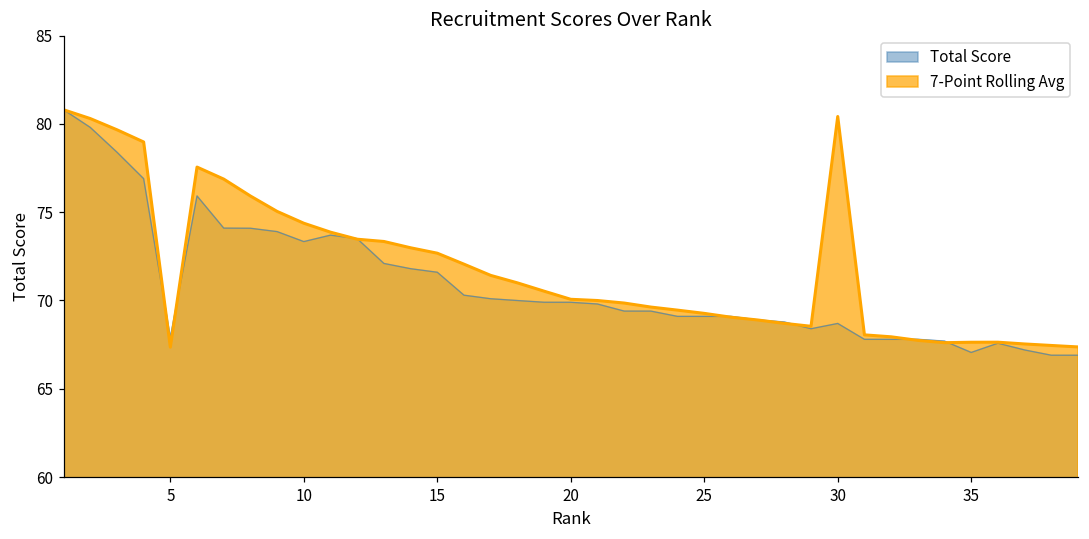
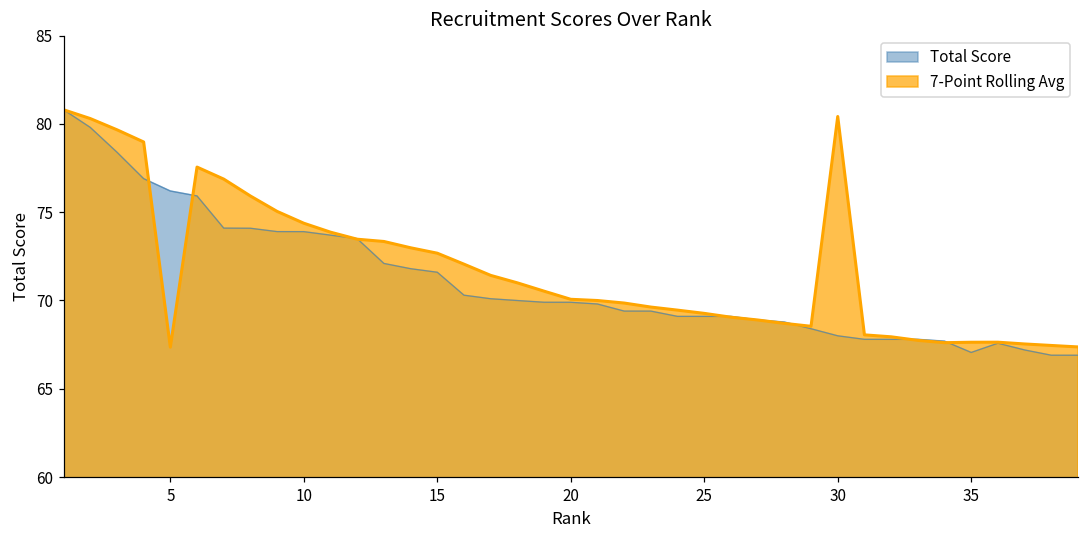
  {
    "Total Score": {
-     "5": 67.9,
-     "10": 73.3,
+     "5": 76.2,
+     "10": 73.9,
      "15": 71.6,
      "20": 69.9,
      "25": 69.1,
-     "30": 68.7,
+     "30": 68.0,
      "35": 67.1
    },
    "7-Point Rolling Avg": {
      "5": 67.4,
      "10": 74.4,
      "15": 72.7,
      "20": 70.1,
      "25": 69.3,
      "30": 80.4,
      "35": 67.6
    }
  }
